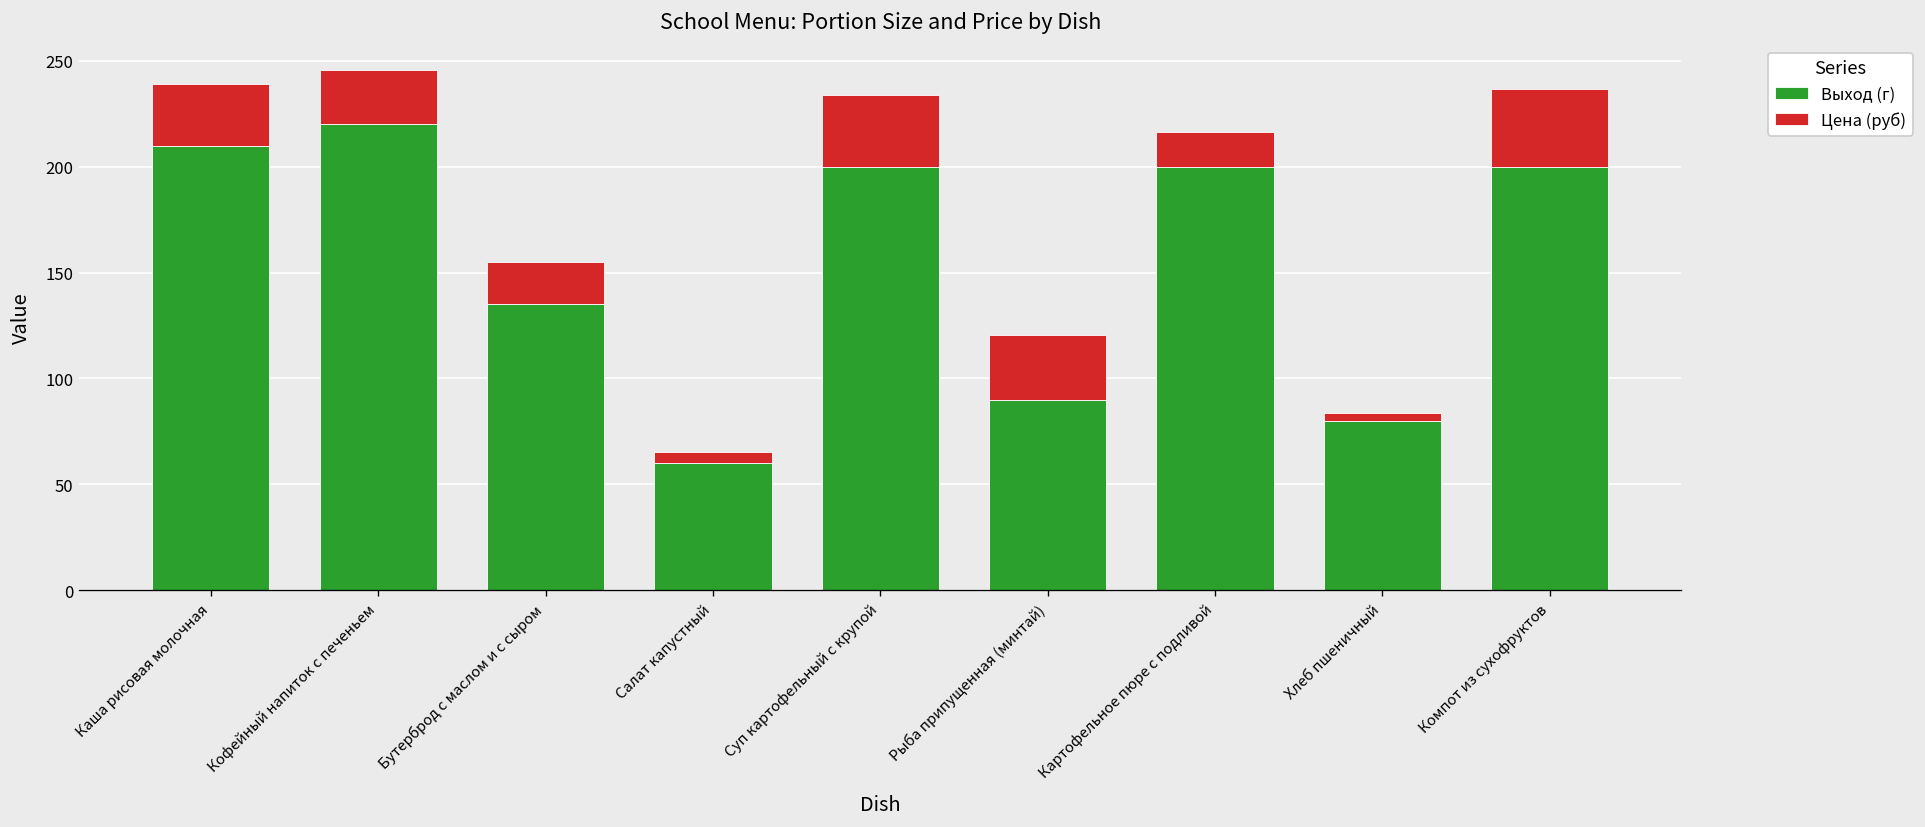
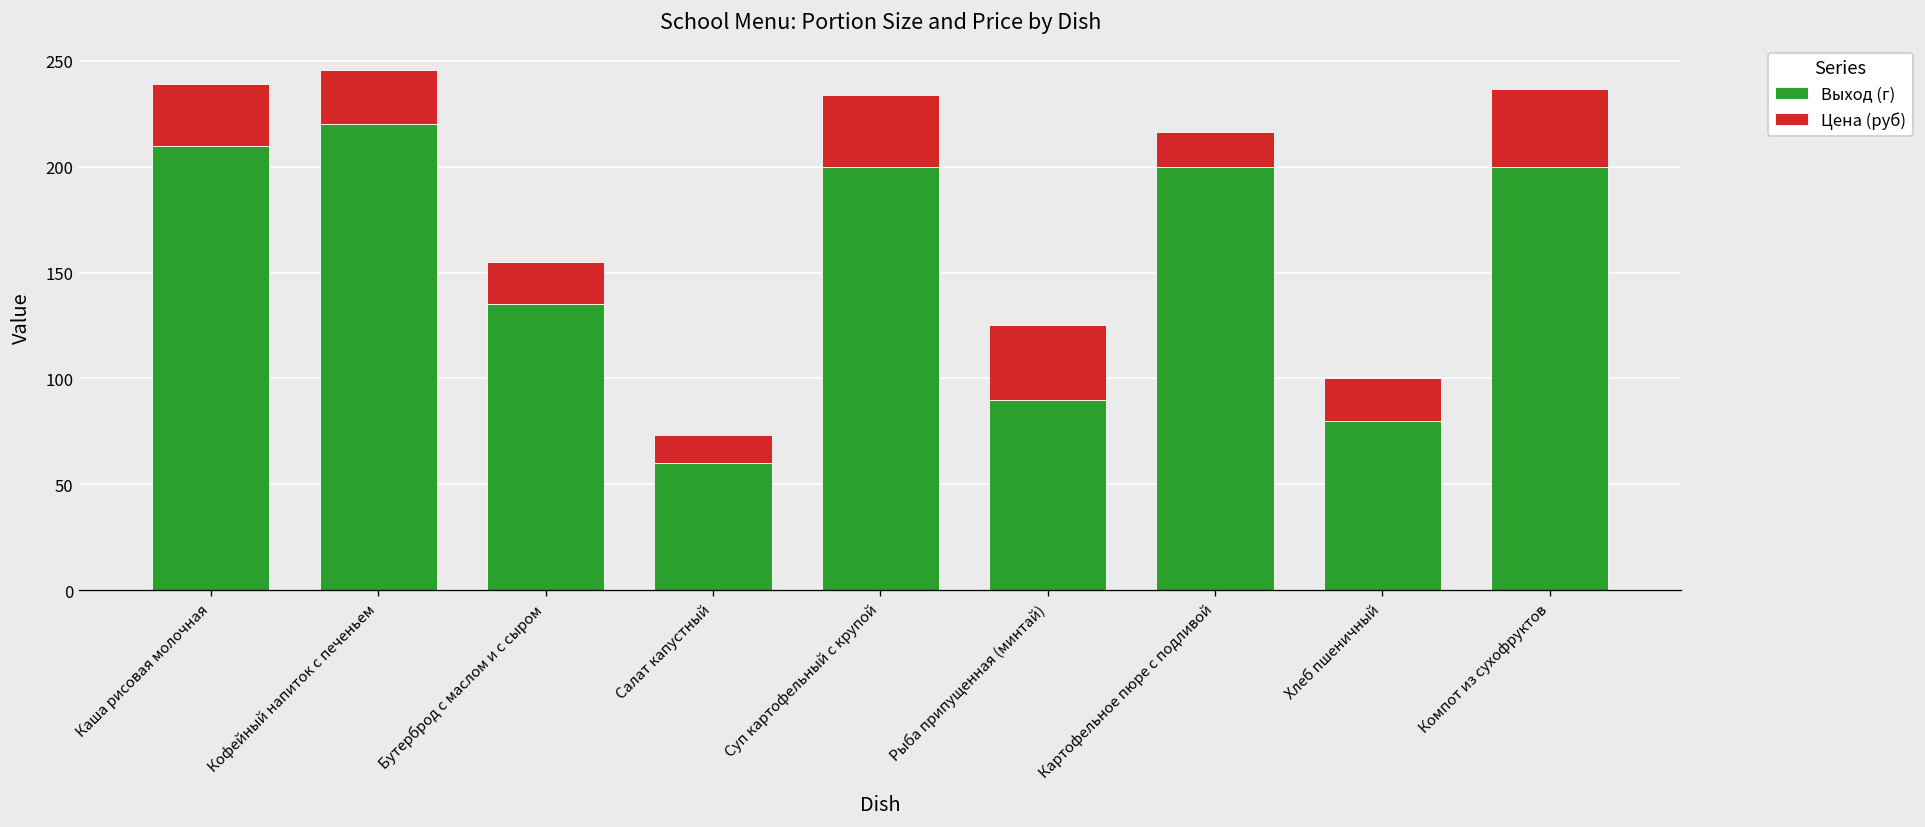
  {
    "Выход (г)": {
      "Каша рисовая молочная": 210,
      "Кофейный напиток с печеньем": 220,
      "Бутерброд с маслом и с сыром": 135,
      "Салат капустный": 60,
      "Суп картофельный с крупой": 200,
      "Рыба припущенная (минтай)": 90,
      "Картофельное пюре с подливой": 200,
      "Хлеб пшеничный": 80,
      "Компот из сухофруктов": 200
    },
    "Цена (руб)": {
      "Каша рисовая молочная": 29,
      "Кофейный напиток с печеньем": 26,
      "Бутерброд с маслом и с сыром": 20,
-     "Салат капустный": 5,
+     "Салат капустный": 13,
      "Суп картофельный с крупой": 34,
-     "Рыба припущенная (минтай)": 30,
+     "Рыба припущенная (минтай)": 35,
      "Картофельное пюре с подливой": 16,
-     "Хлеб пшеничный": 4,
+     "Хлеб пшеничный": 20,
      "Компот из сухофруктов": 37
    }
  }
